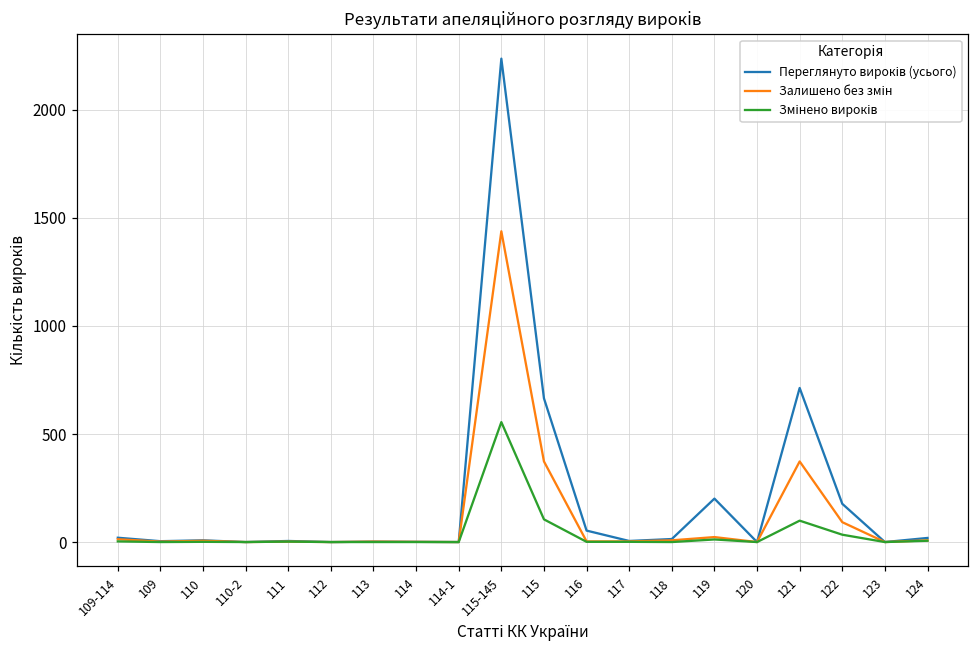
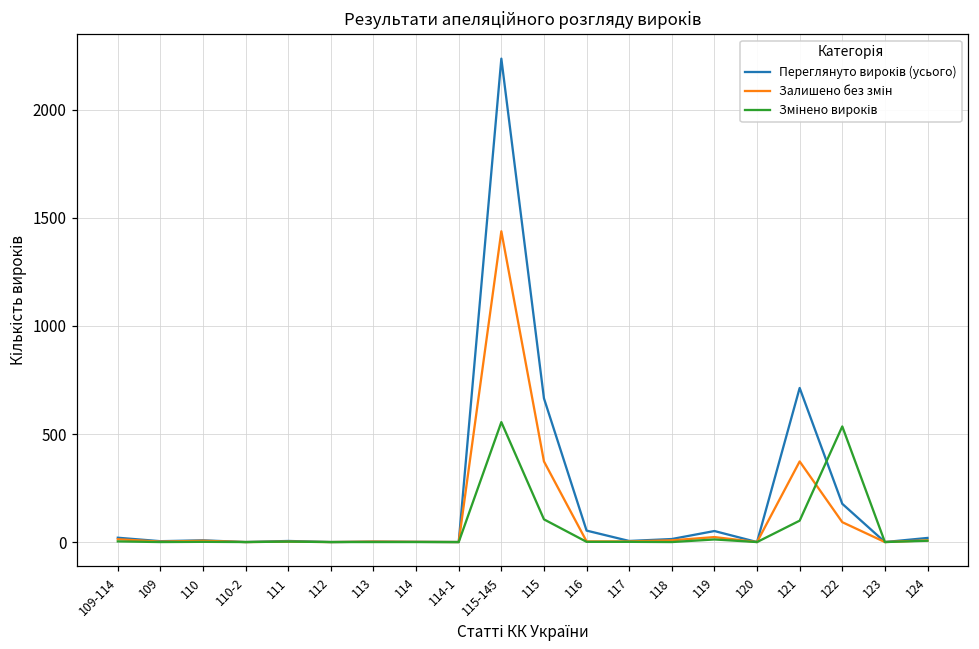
  {
    "Переглянуто вироків (усього)": {
      "115-145": 2240,
      "115": 670,
      "116": 50,
-     "119": 200,
+     "119": 50,
      "121": 710,
      "122": 180
    },
    "Залишено без змін": {
      "115-145": 1440,
      "115": 370,
      "121": 370,
      "122": 90
    },
    "Змінено вироків": {
      "115-145": 560,
      "115": 110,
      "121": 100,
-     "122": 30
+     "122": 540
    }
  }
